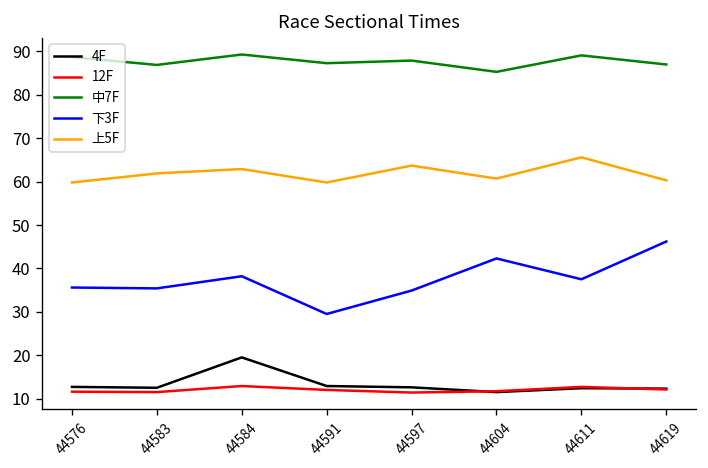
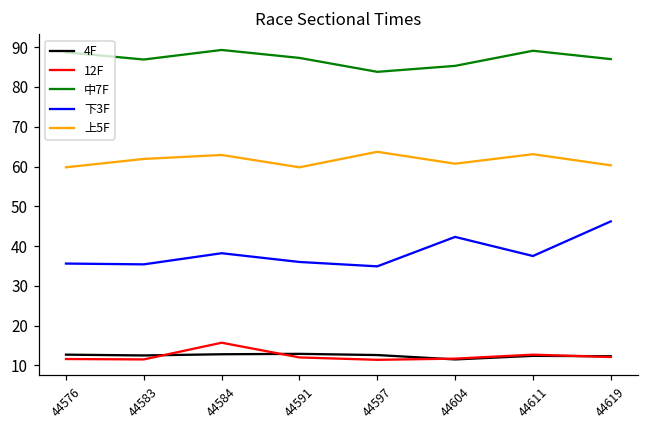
  {
    "4F": {
      "44576": 13,
      "44583": 13,
-     "44584": 20,
+     "44584": 13,
      "44591": 13,
      "44597": 13
    },
    "12F": {
      "44576": 12,
      "44583": 12,
-     "44584": 13,
+     "44584": 16,
      "44591": 12,
      "44597": 11
    },
    "中7F": {
      "44583": 87,
      "44584": 89,
      "44591": 87,
-     "44597": 88,
+     "44597": 84,
      "44604": 85,
      "44611": 89,
      "44619": 87
    },
    "下3F": {
      "44576": 36,
      "44583": 35,
      "44584": 38,
-     "44591": 30,
+     "44591": 36,
      "44597": 35,
      "44604": 42,
      "44611": 38,
      "44619": 46
    },
    "上5F": {
      "44576": 60,
      "44583": 62,
      "44584": 63,
      "44591": 60,
      "44597": 64,
      "44604": 61,
-     "44611": 66,
+     "44611": 63,
      "44619": 60
    }
  }
